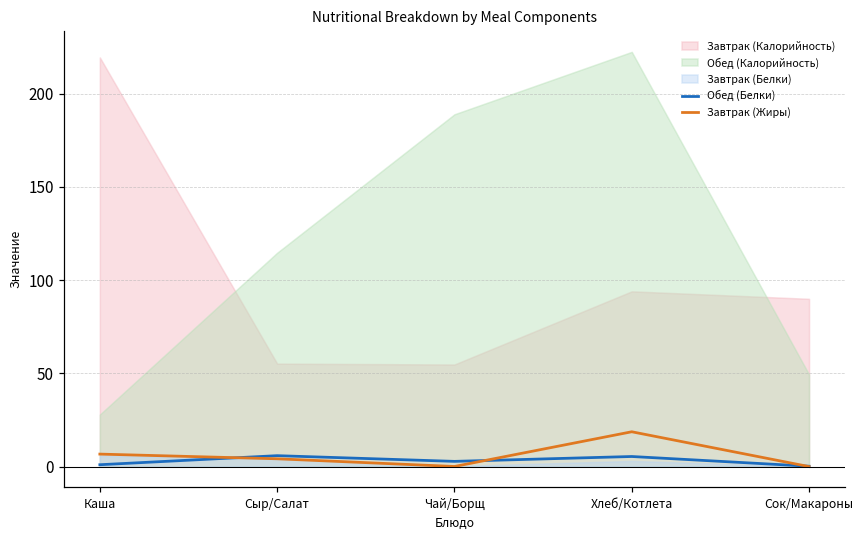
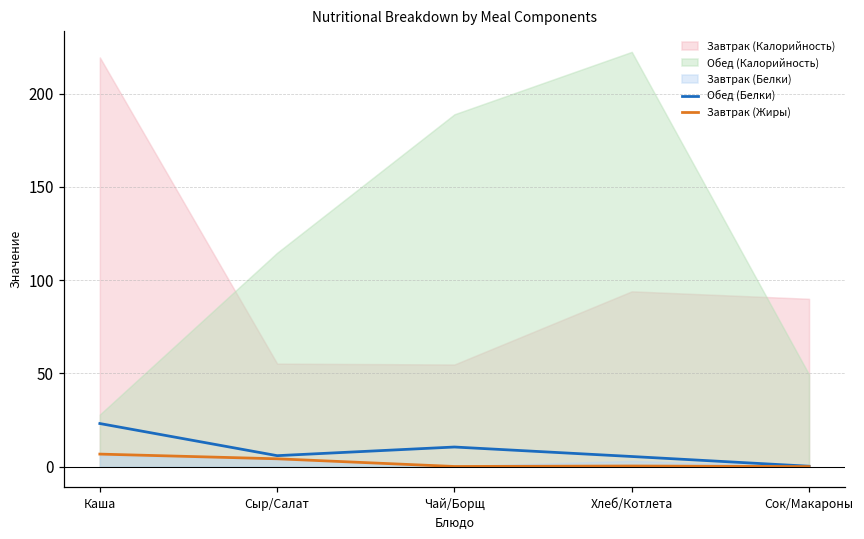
  {
    "Обед (Белки)": {
-     "Каша": 1,
+     "Каша": 23,
      "Сыр/Салат": 6,
-     "Чай/Борщ": 3,
+     "Чай/Борщ": 11,
      "Хлеб/Котлета": 5
    },
    "Завтрак (Жиры)": {
-     "Хлеб/Котлета": 19
+     "Хлеб/Котлета": 0
    }
  }
